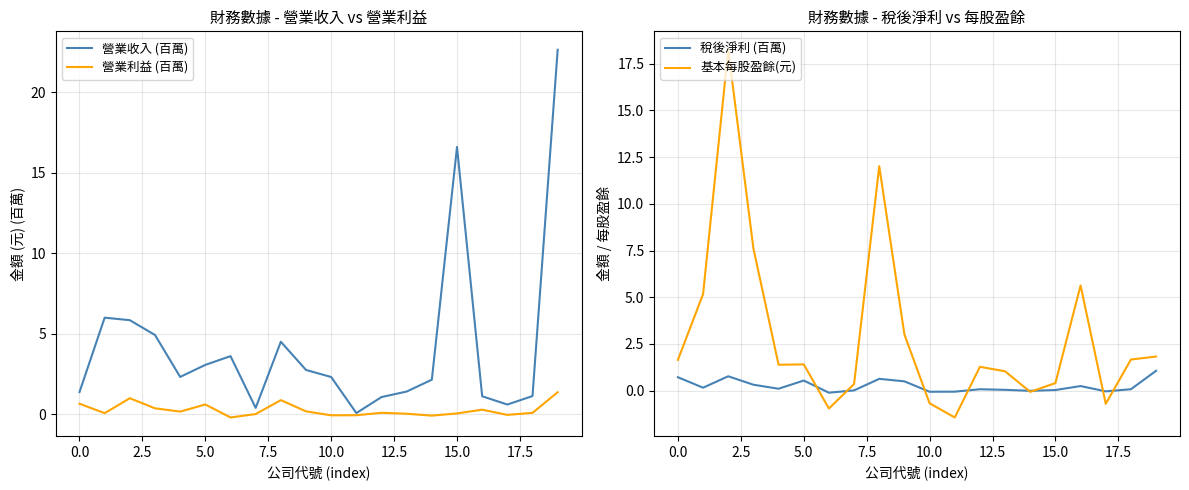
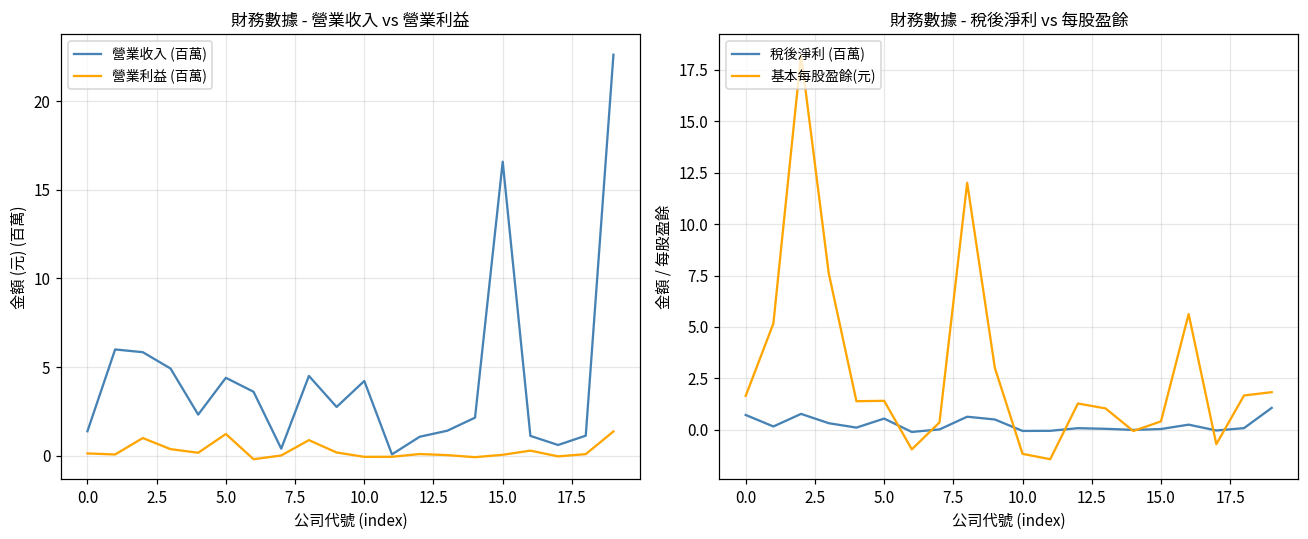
  {
    "財務數據 - 營業收入 vs 營業利益": {
      "營業收入 (百萬)": {
        "0.0": 1.4,
-       "5.0": 3.1,
-       "10.0": 2.3,
+       "5.0": 4.4,
+       "10.0": 4.2,
        "15.0": 16.6
      },
      "營業利益 (百萬)": {
-       "0.0": 0.7,
-       "5.0": 0.6,
+       "0.0": 0.1,
+       "5.0": 1.2,
        "10.0": -0.1,
        "15.0": 0.0
      }
    },
    "財務數據 - 稅後淨利 vs 每股盈餘": {
      "稅後淨利 (百萬)": {
        "0.0": 0.7,
        "5.0": 0.5,
        "10.0": -0.1,
        "15.0": 0.0
      },
      "基本每股盈餘(元)": {
        "0.0": 1.7,
        "5.0": 1.4,
-       "10.0": -0.7,
+       "10.0": -1.2,
        "15.0": 0.4
      }
    }
  }
